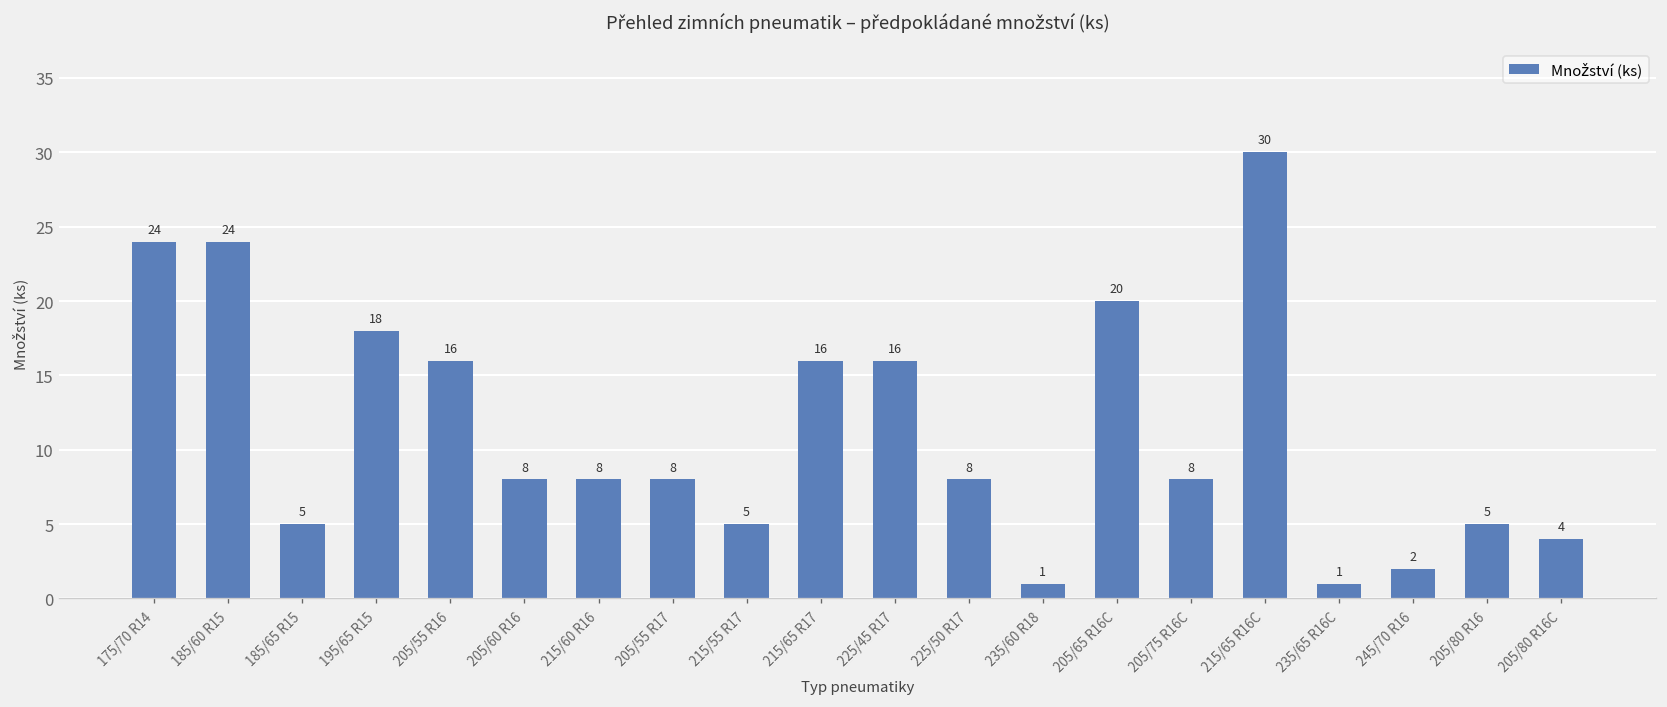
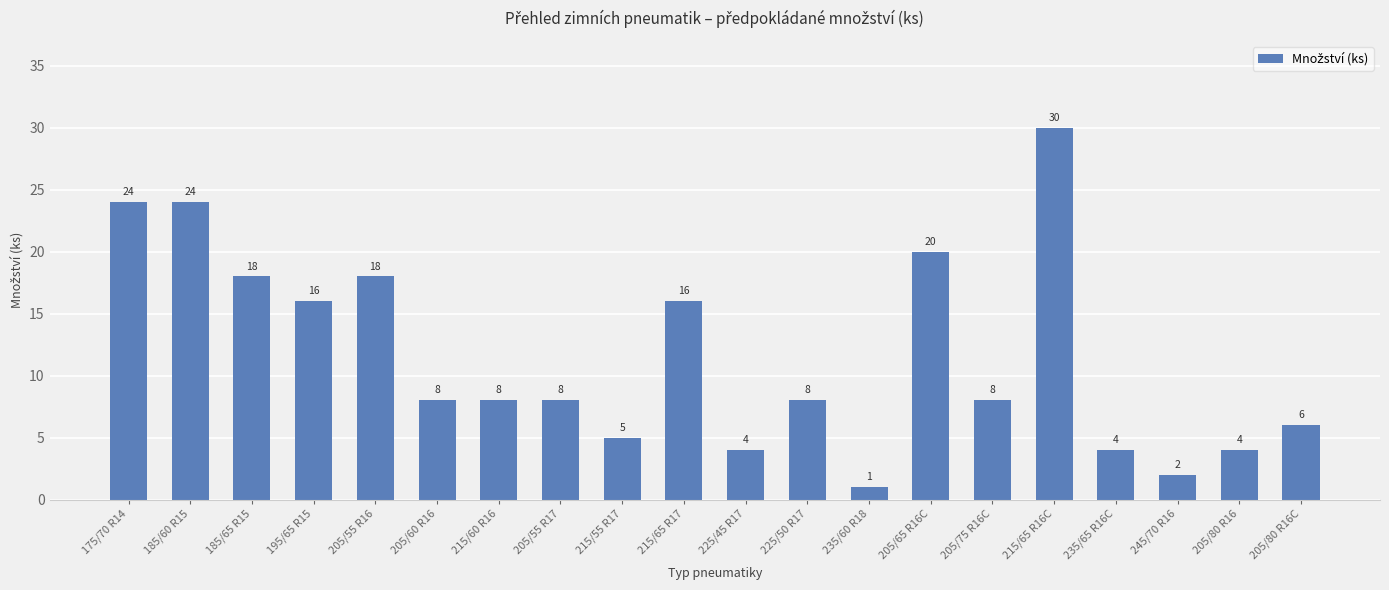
  {
    "175/70 R14": 24,
    "185/60 R15": 24,
-   "185/65 R15": 5,
-   "195/65 R15": 18,
-   "205/55 R16": 16,
+   "185/65 R15": 18,
+   "195/65 R15": 16,
+   "205/55 R16": 18,
    "205/60 R16": 8,
    "215/60 R16": 8,
    "205/55 R17": 8,
    "215/55 R17": 5,
    "215/65 R17": 16,
-   "225/45 R17": 16,
+   "225/45 R17": 4,
    "225/50 R17": 8,
    "235/60 R18": 1,
    "205/65 R16C": 20,
    "205/75 R16C": 8,
    "215/65 R16C": 30,
-   "235/65 R16C": 1,
+   "235/65 R16C": 4,
    "245/70 R16": 2,
-   "205/80 R16": 5,
-   "205/80 R16C": 4
+   "205/80 R16": 4,
+   "205/80 R16C": 6
  }
